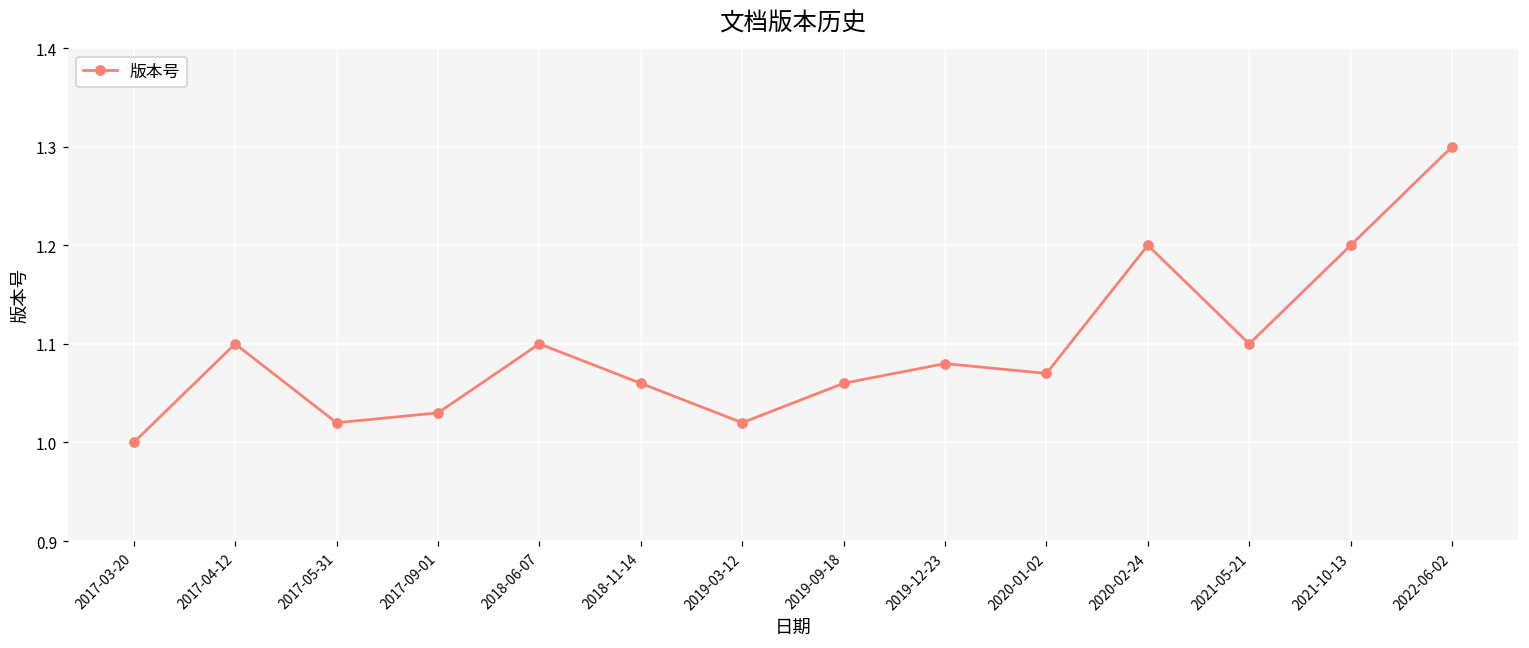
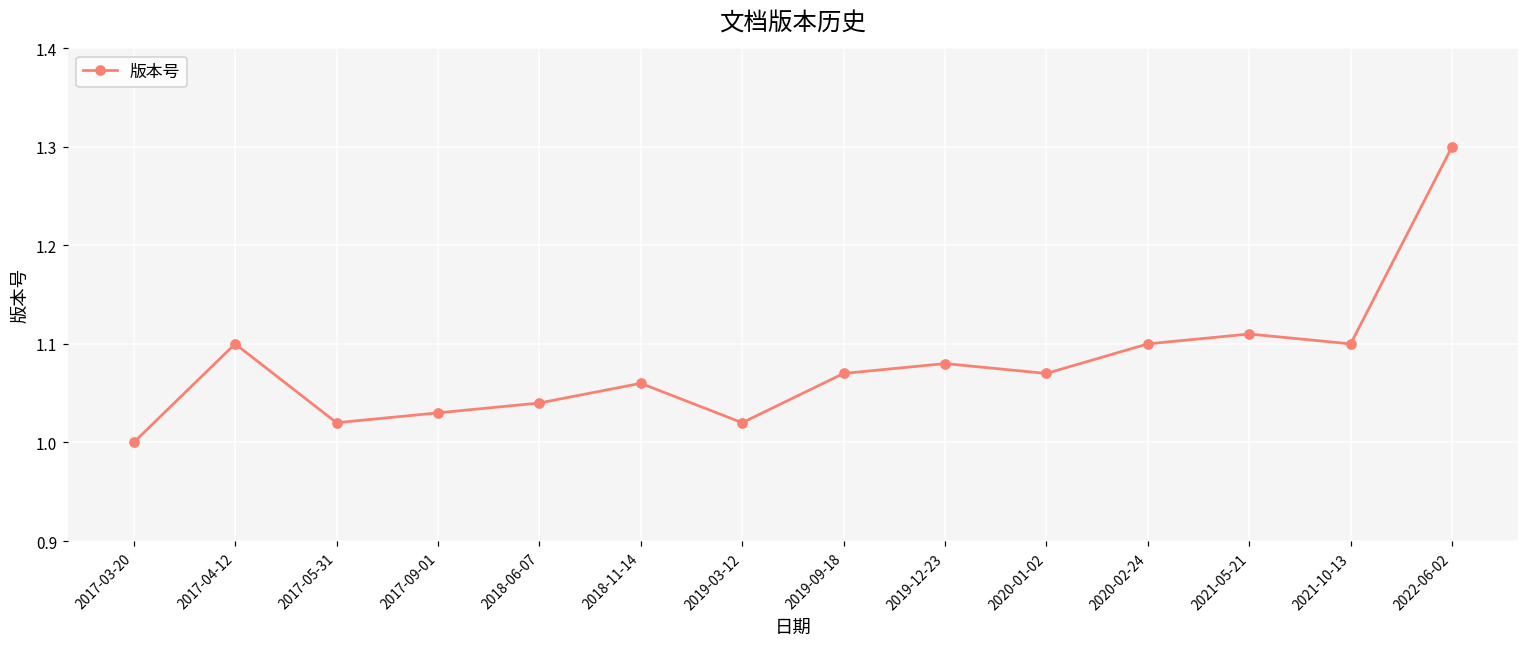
  {
    "2017-03-20": 1.00,
    "2017-04-12": 1.10,
    "2017-05-31": 1.02,
    "2017-09-01": 1.03,
-   "2018-06-07": 1.10,
+   "2018-06-07": 1.04,
    "2018-11-14": 1.06,
    "2019-03-12": 1.02,
-   "2019-09-18": 1.06,
+   "2019-09-18": 1.07,
    "2019-12-23": 1.08,
    "2020-01-02": 1.07,
-   "2020-02-24": 1.2,
-   "2021-05-21": 1.10,
-   "2021-10-13": 1.2,
+   "2020-02-24": 1.1,
+   "2021-05-21": 1.11,
+   "2021-10-13": 1.1,
    "2022-06-02": 1.30
  }
